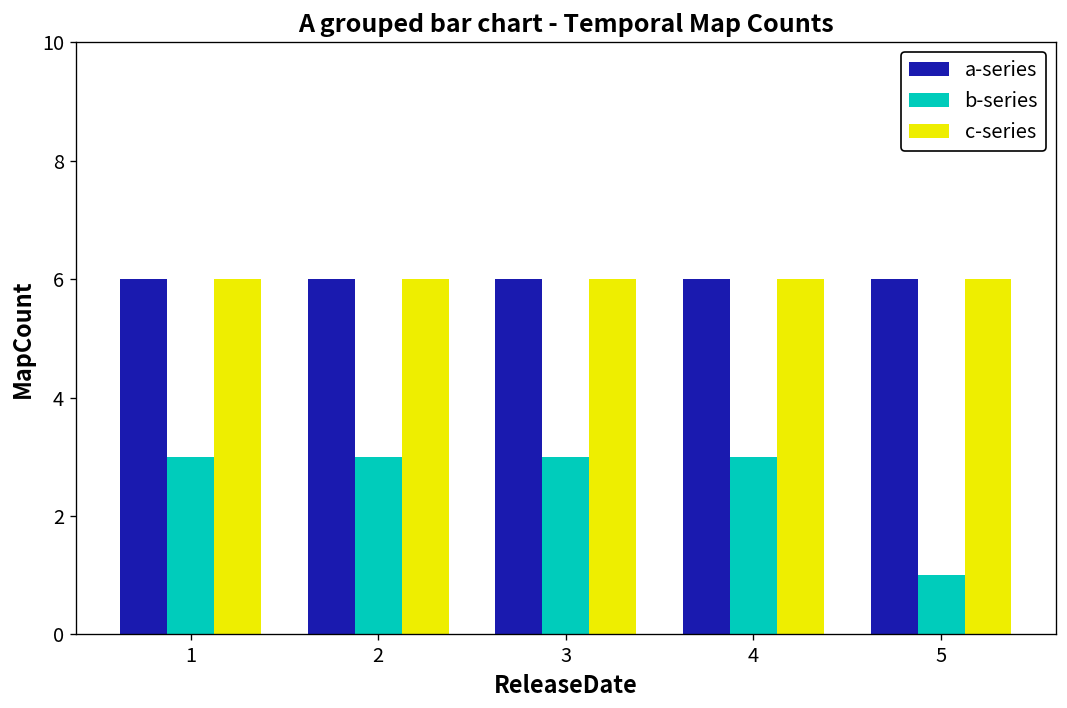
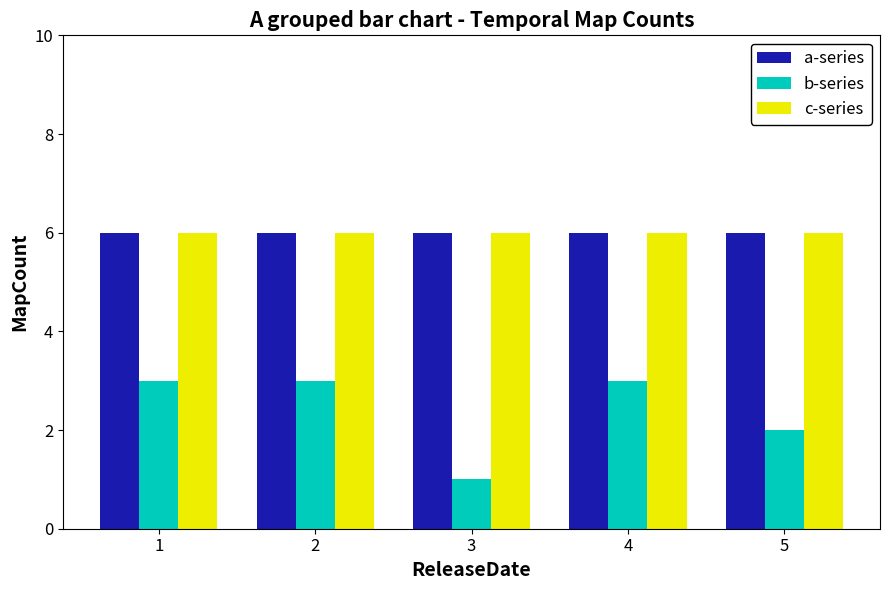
  {
    "a-series": {
      "1": 6,
      "2": 6,
      "3": 6,
      "4": 6,
      "5": 6
    },
    "b-series": {
      "1": 3,
      "2": 3,
-     "3": 3,
+     "3": 1,
      "4": 3,
-     "5": 1
+     "5": 2
    },
    "c-series": {
      "1": 6,
      "2": 6,
      "3": 6,
      "4": 6,
      "5": 6
    }
  }
